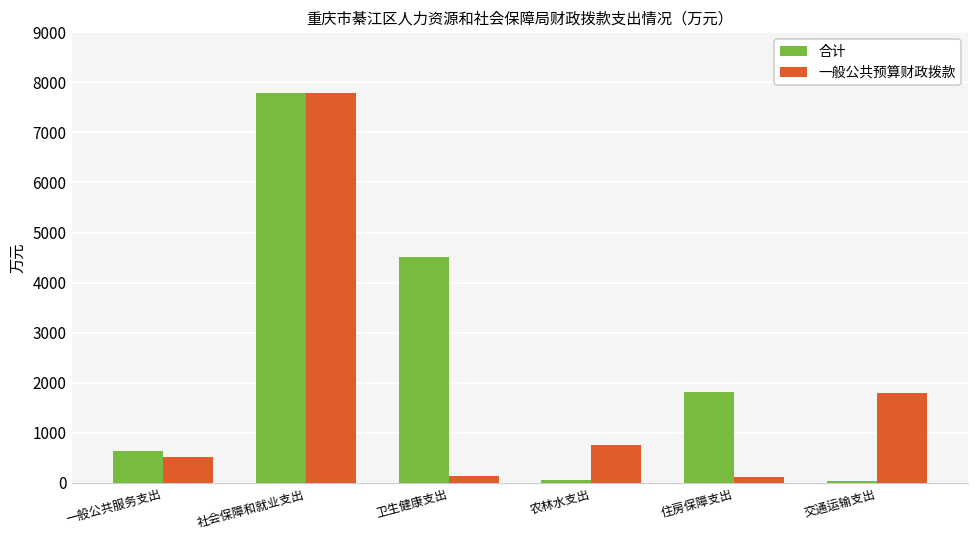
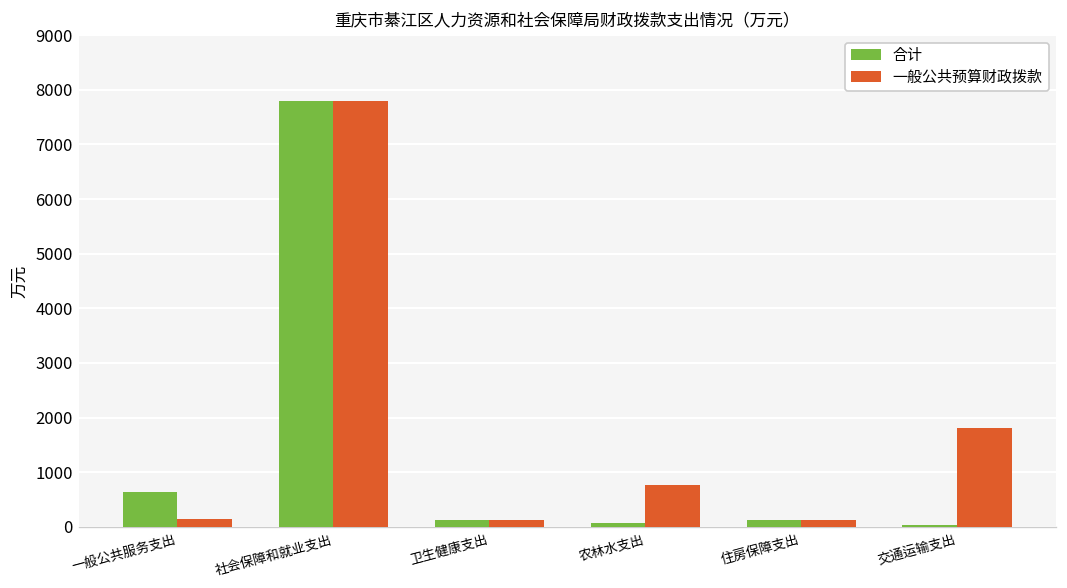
  {
    "合计": {
      "一般公共服务支出": 600,
      "社会保障和就业支出": 7800,
-     "卫生健康支出": 4500,
+     "卫生健康支出": 100,
      "农林水支出": 100,
-     "住房保障支出": 1800
+     "住房保障支出": 100
    },
    "一般公共预算财政拨款": {
-     "一般公共服务支出": 500,
+     "一般公共服务支出": 100,
      "社会保障和就业支出": 7800,
      "卫生健康支出": 100,
      "农林水支出": 800,
      "住房保障支出": 100,
      "交通运输支出": 1800
    }
  }
